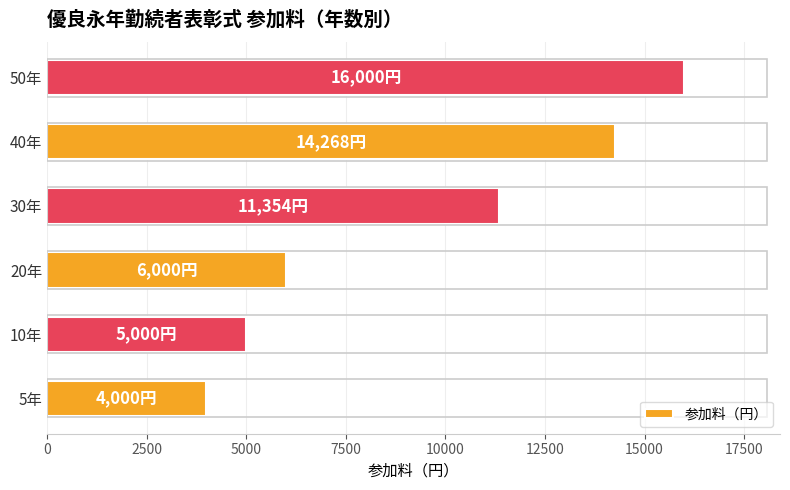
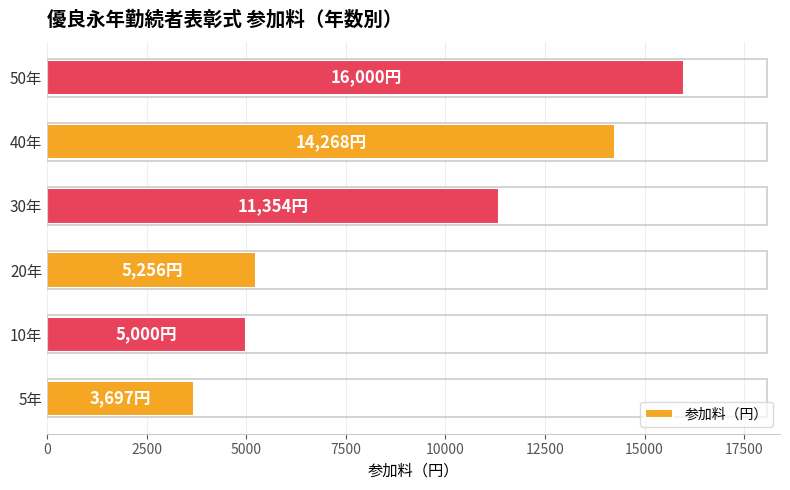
  {
    "50年": "16,000円",
    "40年": "14,268円",
    "30年": "11,354円",
-   "20年": "6,000円",
+   "20年": "5,256円",
    "10年": "5,000円",
-   "5年": "4,000円"
+   "5年": "3,697円"
  }
